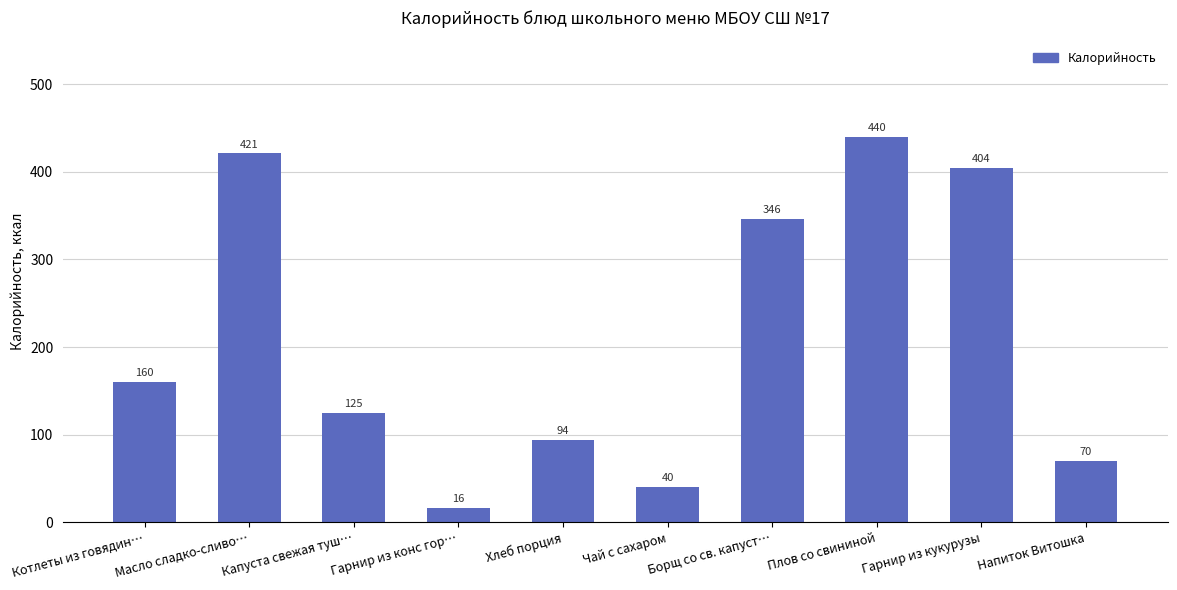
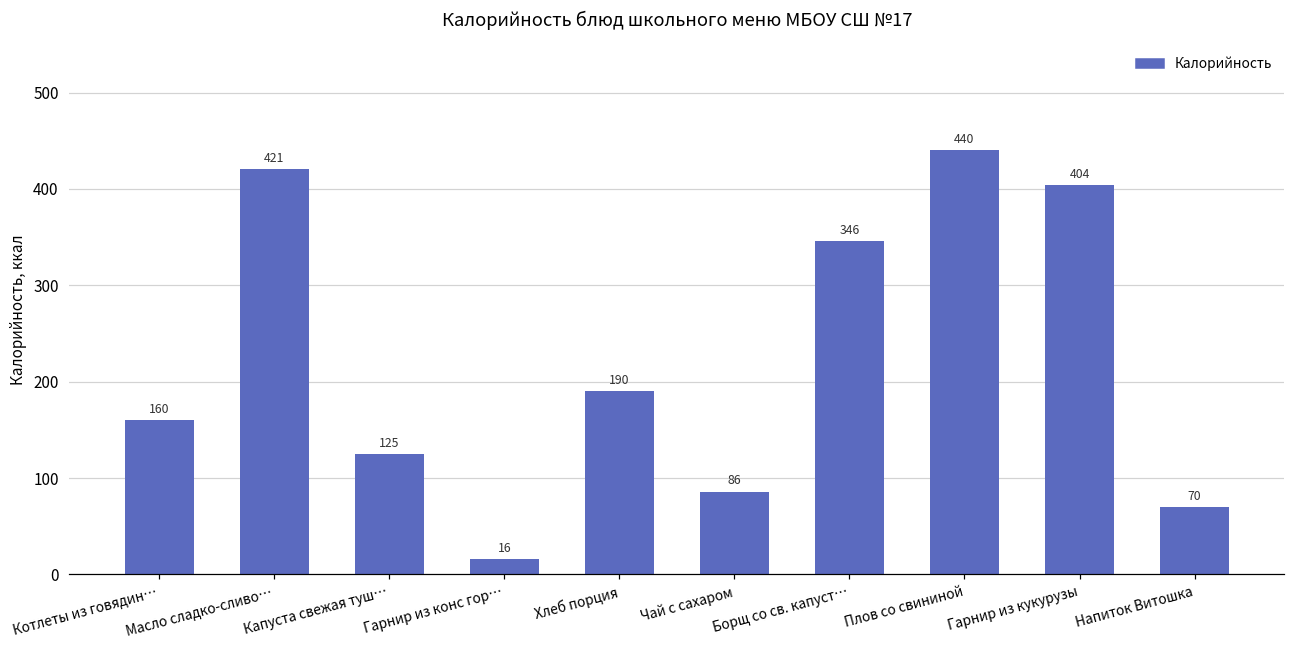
  {
    "Котлеты из говядин…": 160,
    "Масло сладко-сливо…": 421,
    "Капуста свежая туш…": 125,
    "Гарнир из конс гор…": 16,
-   "Хлеб порция": 94,
-   "Чай с сахаром": 40,
+   "Хлеб порция": 190,
+   "Чай с сахаром": 86,
    "Борщ со св. капуст…": 346,
    "Плов со свининой": 440,
    "Гарнир из кукурузы": 404,
    "Напиток Витошка": 70
  }
